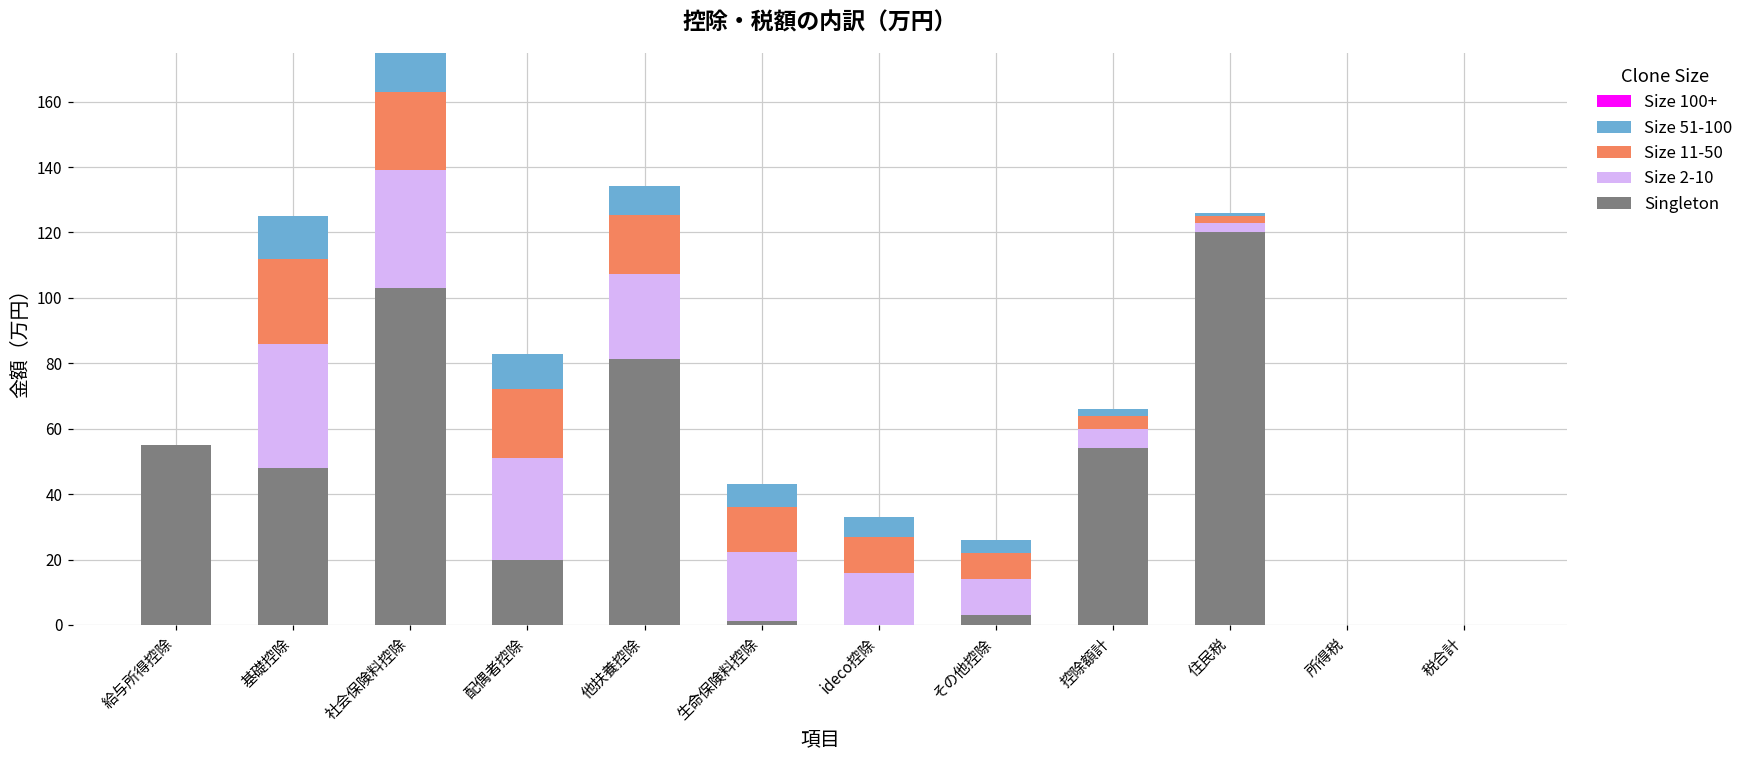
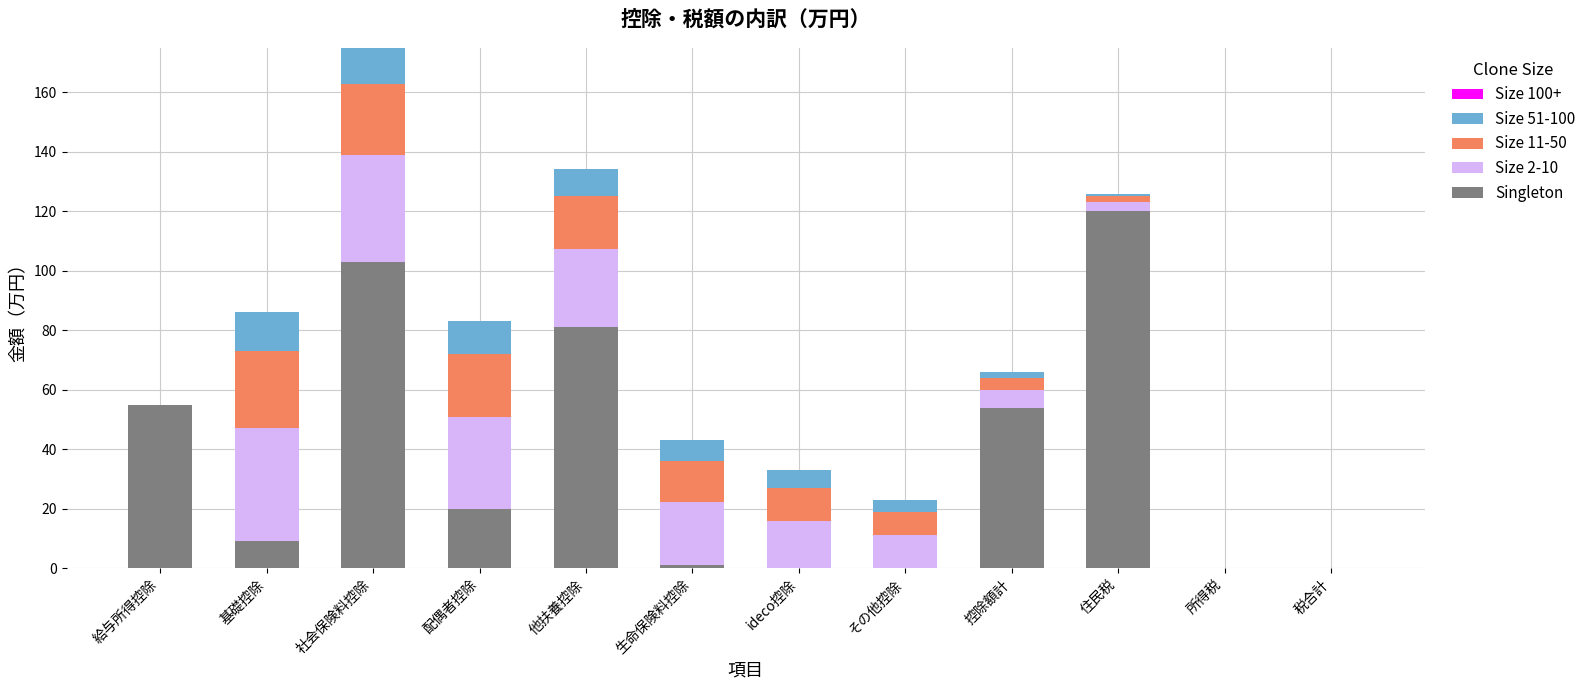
  {
    "Singleton": {
      "給与所得控除": 55,
-     "基礎控除": 48,
+     "基礎控除": 9,
      "社会保険料控除": 103,
      "配偶者控除": 20,
      "他扶養控除": 81,
      "生命保険料控除": 1,
      "ideco控除": 0,
-     "その他控除": 3,
+     "その他控除": 0,
      "控除額計": 54,
      "住民税": 120,
      "所得税": 0,
      "税合計": 0
    },
    "Size 2-10": {
      "給与所得控除": 0,
      "基礎控除": 38,
      "社会保険料控除": 36,
      "配偶者控除": 31,
      "他扶養控除": 26,
      "生命保険料控除": 21,
      "ideco控除": 16,
      "その他控除": 11,
      "控除額計": 6,
      "住民税": 3,
      "所得税": 0,
      "税合計": 0
    },
    "Size 11-50": {
      "給与所得控除": 0,
      "基礎控除": 26,
      "社会保険料控除": 24,
      "配偶者控除": 21,
      "他扶養控除": 18,
      "生命保険料控除": 14,
      "ideco控除": 11,
      "その他控除": 8,
      "控除額計": 4,
      "住民税": 2,
      "所得税": 0,
      "税合計": 0
    },
    "Size 100+": {
      "給与所得控除": 0,
      "所得税": 0,
      "税合計": 0
    }
  }
